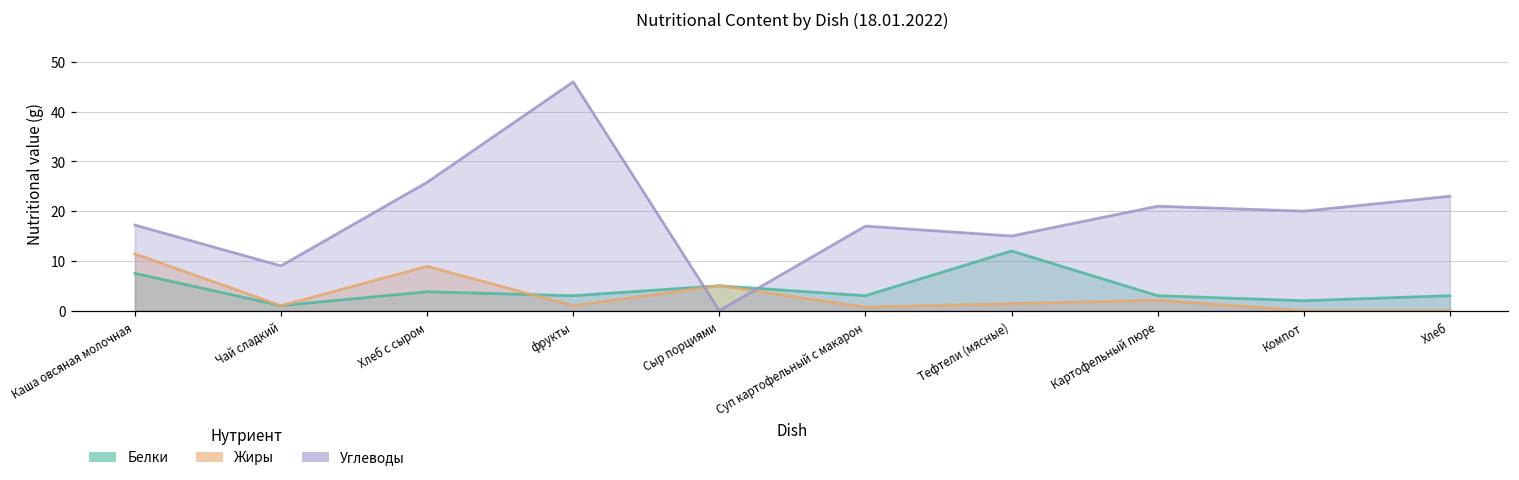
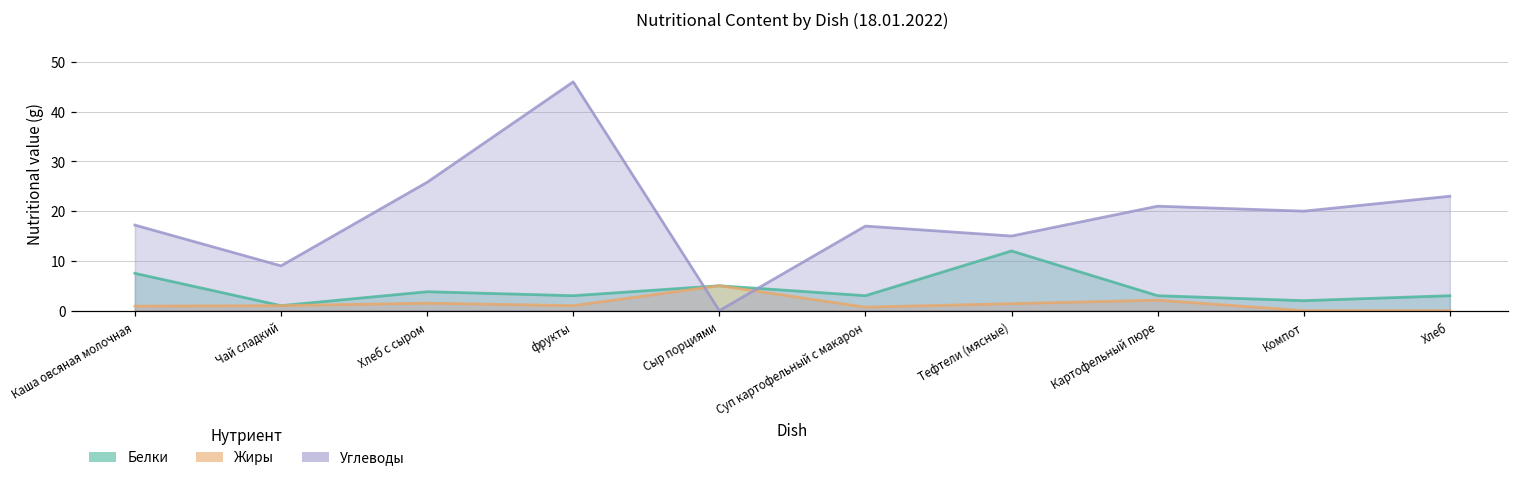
  {
    "Жиры": {
-     "Каша овсяная молочная": 11,
-     "Хлеб с сыром": 9,
+     "Каша овсяная молочная": 1,
+     "Хлеб с сыром": 2,
      "фрукты": 1,
      "Суп картофельный с макарон": 1,
      "Тефтели (мясные)": 1,
      "Картофельный пюре": 2,
      "Компот": 0,
      "Хлеб": 0
    }
  }
